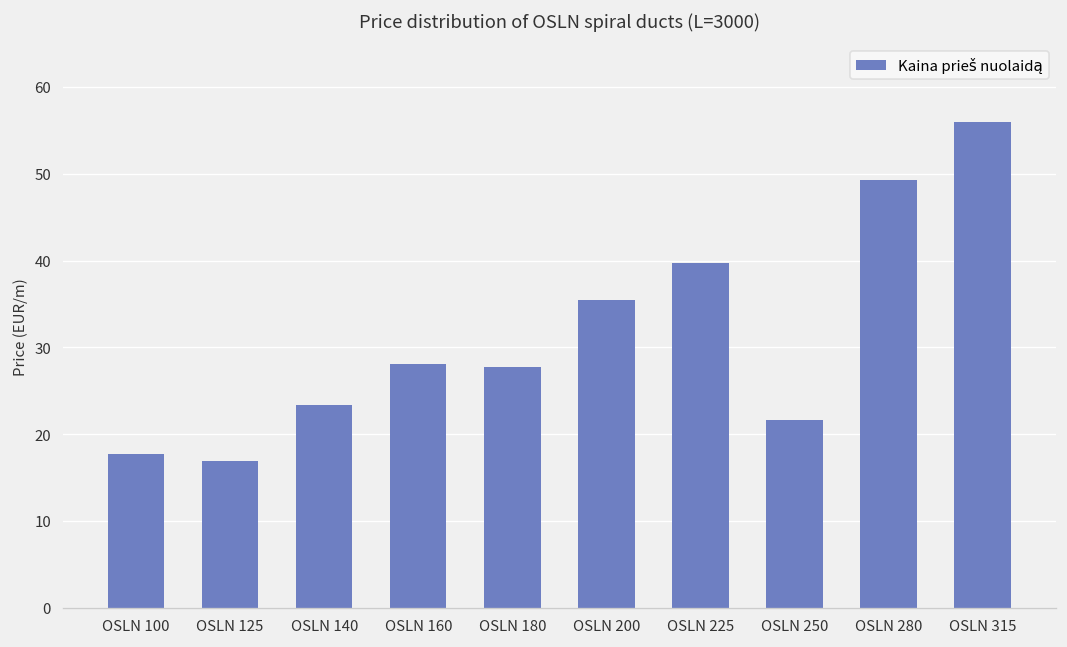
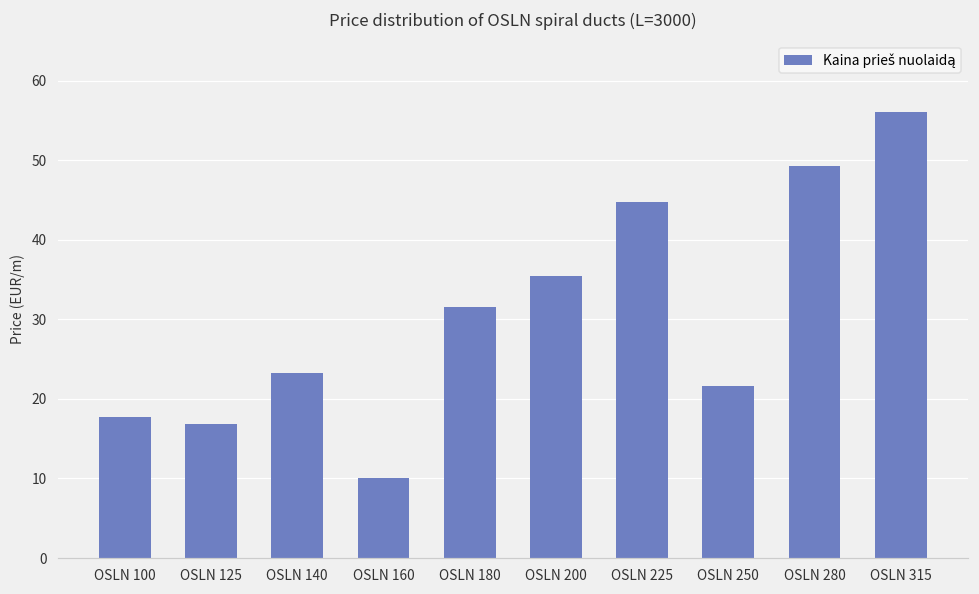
  {
    "OSLN 100": 18,
    "OSLN 125": 17,
    "OSLN 140": 23,
-   "OSLN 160": 28,
-   "OSLN 180": 28,
+   "OSLN 160": 10,
+   "OSLN 180": 32,
    "OSLN 200": 35,
-   "OSLN 225": 40,
+   "OSLN 225": 45,
    "OSLN 250": 22,
    "OSLN 280": 49,
    "OSLN 315": 56
  }
